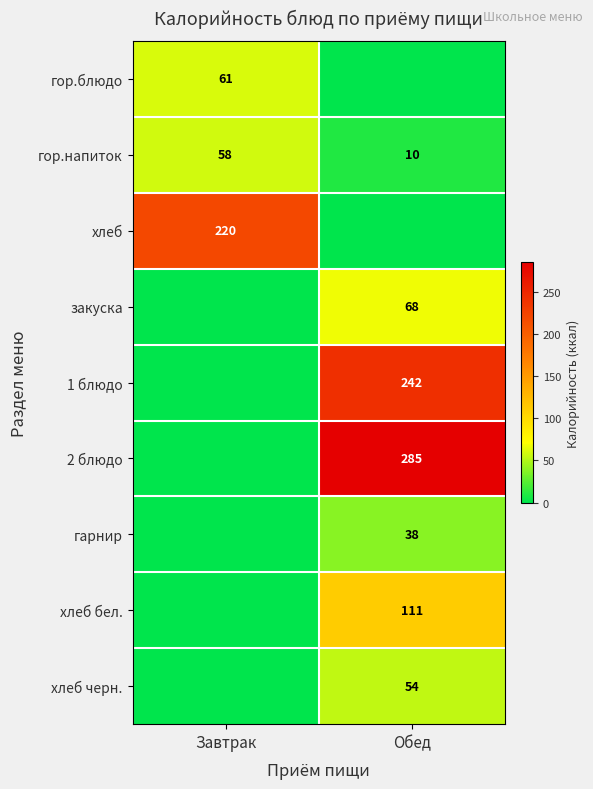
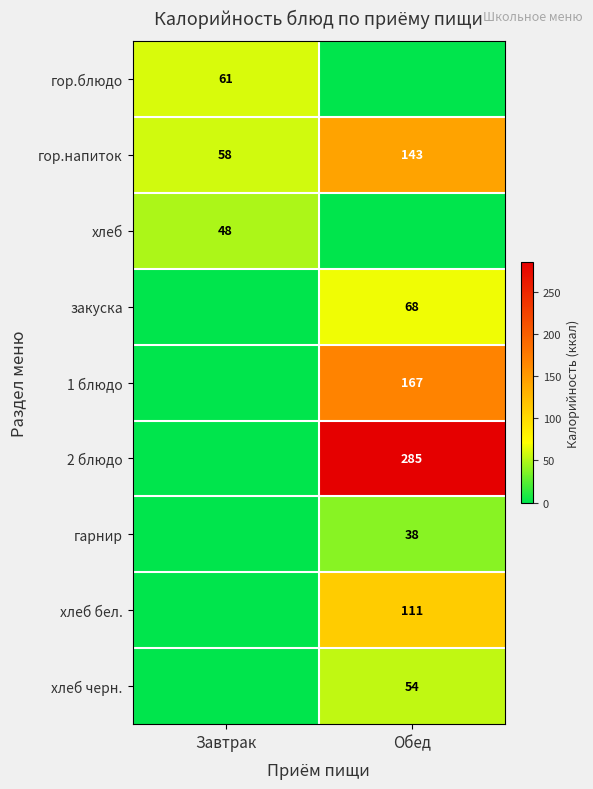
  {
    "гор.блюдо": {
      "Завтрак": 61
    },
    "гор.напиток": {
      "Завтрак": 58,
-     "Обед": 10
+     "Обед": 143
    },
    "хлеб": {
-     "Завтрак": 220
+     "Завтрак": 48
    },
    "закуска": {
      "Обед": 68
    },
    "1 блюдо": {
-     "Обед": 242
+     "Обед": 167
    },
    "2 блюдо": {
      "Обед": 285
    },
    "гарнир": {
      "Обед": 38
    },
    "хлеб бел.": {
      "Обед": 111
    },
    "хлеб черн.": {
      "Обед": 54
    }
  }
